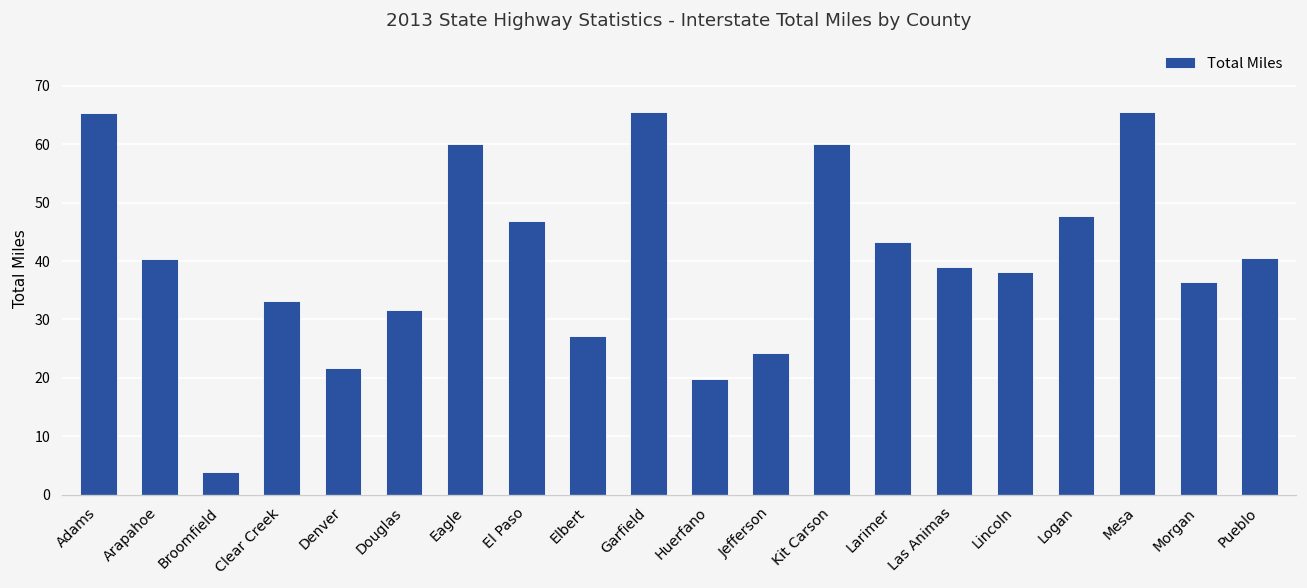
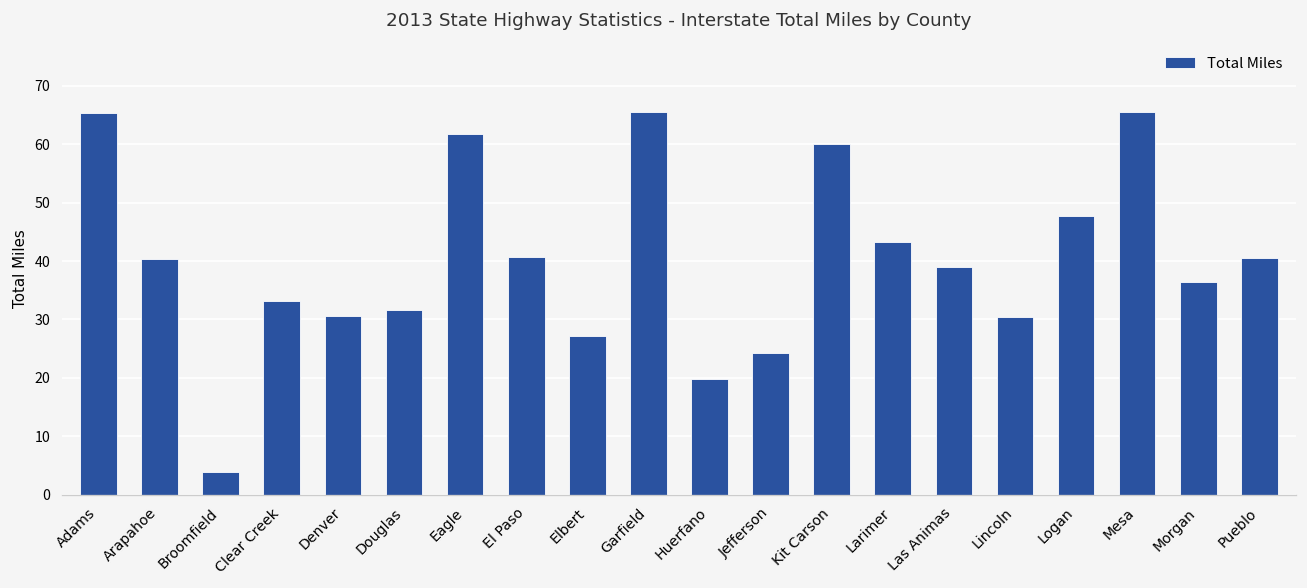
  {
    "Adams": 65,
    "Arapahoe": 40,
    "Broomfield": 4,
    "Clear Creek": 33,
-   "Denver": 22,
+   "Denver": 31,
    "Douglas": 32,
-   "Eagle": 60,
-   "El Paso": 47,
+   "Eagle": 62,
+   "El Paso": 41,
    "Elbert": 27,
    "Garfield": 66,
    "Huerfano": 20,
    "Jefferson": 24,
    "Kit Carson": 60,
    "Larimer": 43,
    "Las Animas": 39,
-   "Lincoln": 38,
+   "Lincoln": 30,
    "Logan": 48,
    "Mesa": 66,
    "Morgan": 36,
    "Pueblo": 40
  }
